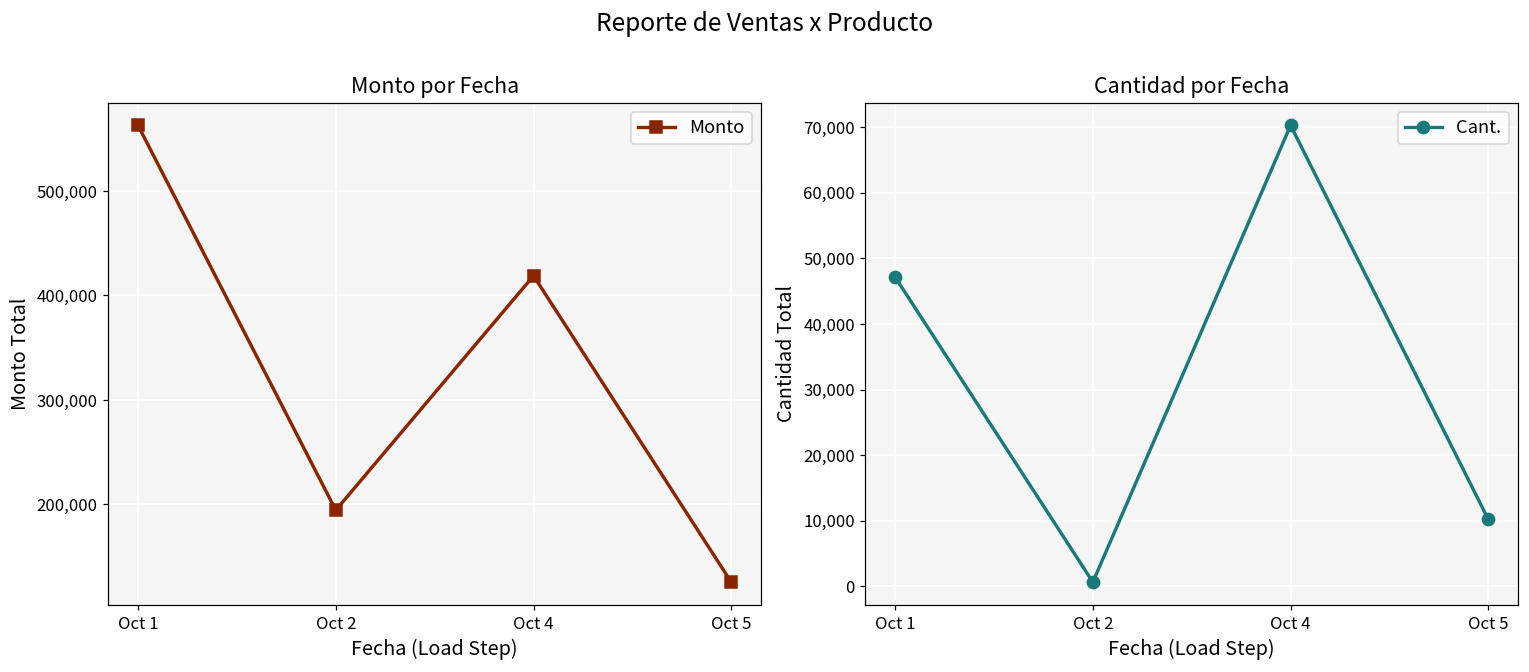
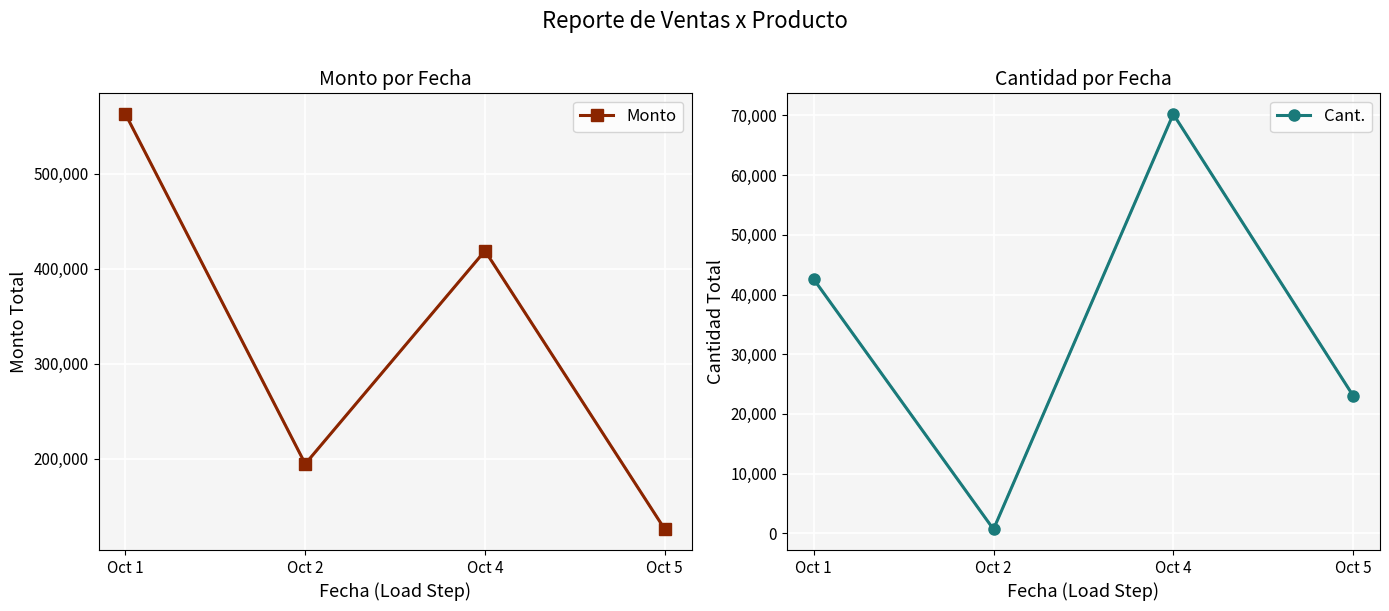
  {
    "Monto por Fecha": {
      "Oct 1": "560,000",
      "Oct 2": "190,000",
      "Oct 4": "420,000",
      "Oct 5": "130,000"
    },
    "Cantidad por Fecha": {
-     "Oct 1": "47,000",
+     "Oct 1": "43,000",
      "Oct 2": "1,000",
      "Oct 4": "70,000",
-     "Oct 5": "10,000"
+     "Oct 5": "23,000"
    }
  }
